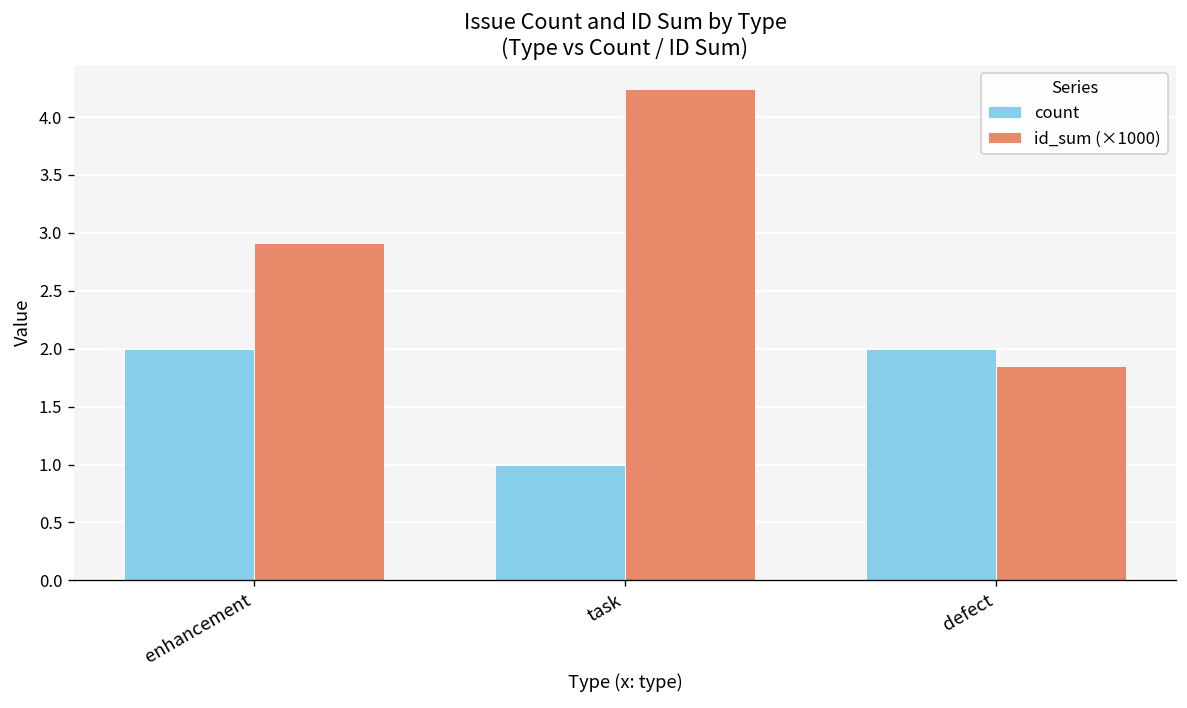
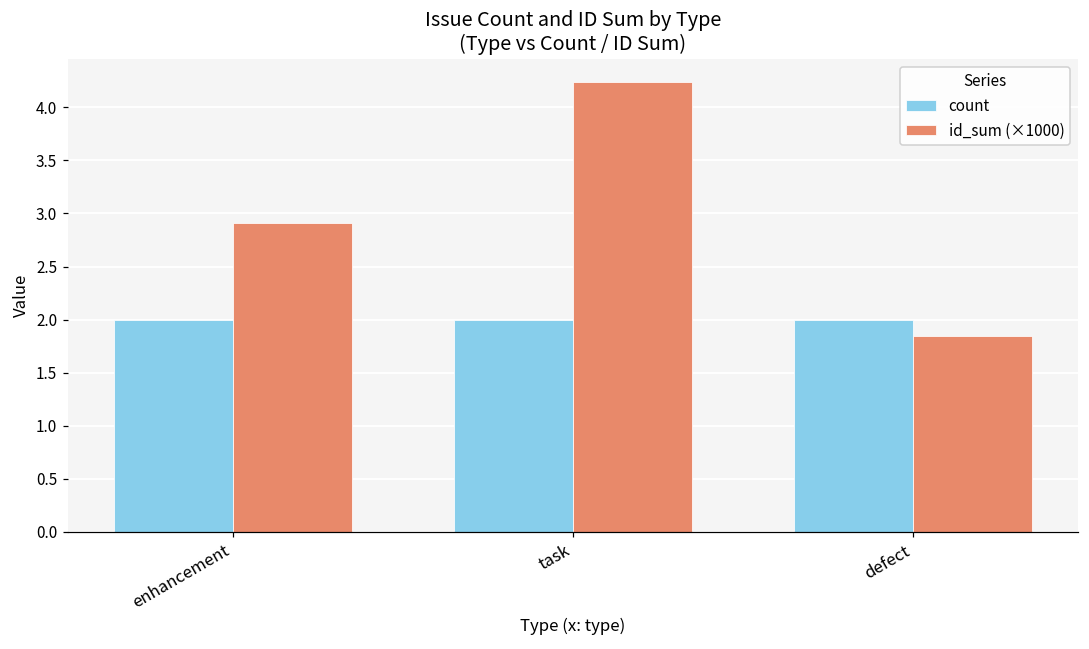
  {
    "count": {
      "enhancement": 2,
-     "task": 1,
+     "task": 2,
      "defect": 2
    },
    "id_sum (×1000)": {
      "enhancement": 2.9,
      "task": 4.2,
      "defect": 1.9
    }
  }
